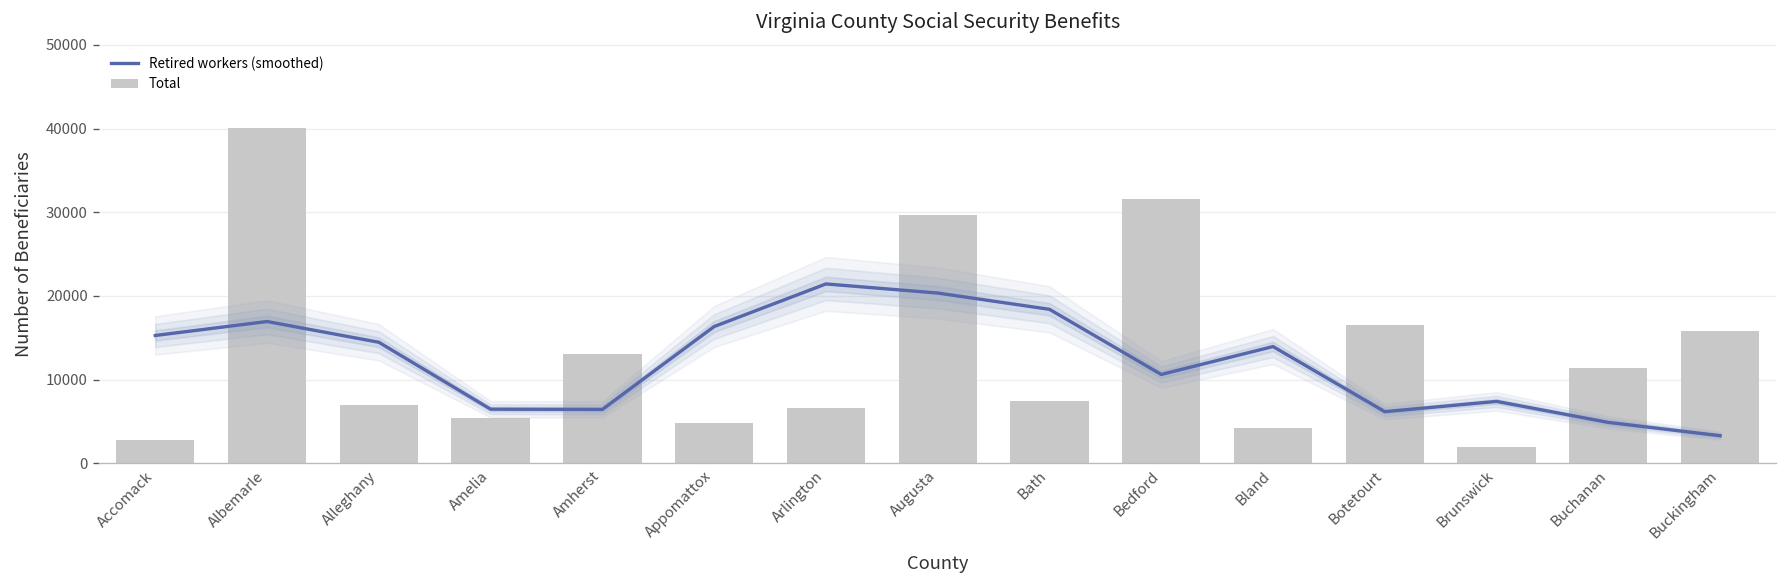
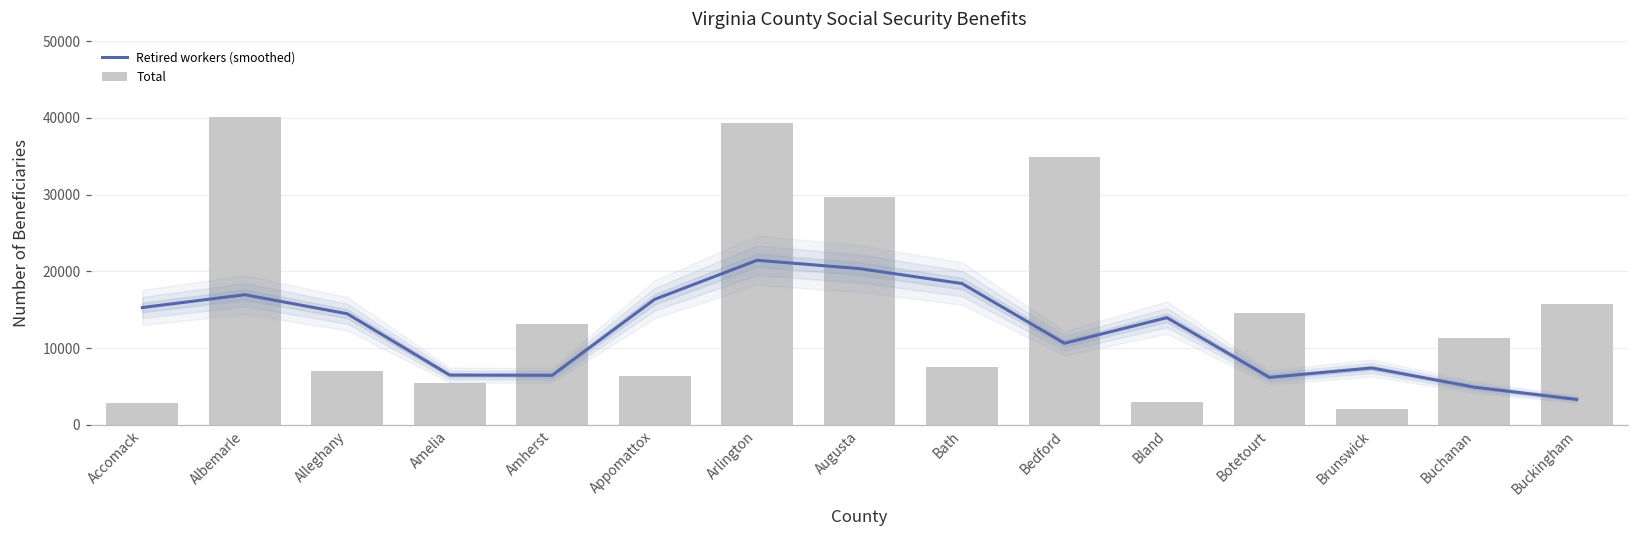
  {
    "Retired workers (smoothed)": {
      "Accomack": 15000,
      "Albemarle": 17000,
      "Alleghany": 14000,
      "Appomattox": 16000,
      "Arlington": 21000,
      "Augusta": 20000,
      "Bath": 18000,
      "Bedford": 11000,
      "Bland": 14000
    },
    "Total": {
      "Accomack": 3000,
      "Albemarle": 40000,
      "Alleghany": 7000,
      "Amelia": 5000,
      "Amherst": 13000,
-     "Appomattox": 5000,
-     "Arlington": 7000,
+     "Appomattox": 6000,
+     "Arlington": 39000,
      "Augusta": 30000,
      "Bath": 7000,
-     "Bedford": 32000,
-     "Bland": 4000,
-     "Botetourt": 17000,
+     "Bedford": 35000,
+     "Bland": 3000,
+     "Botetourt": 15000,
      "Brunswick": 2000,
      "Buchanan": 11000,
      "Buckingham": 16000
    }
  }
